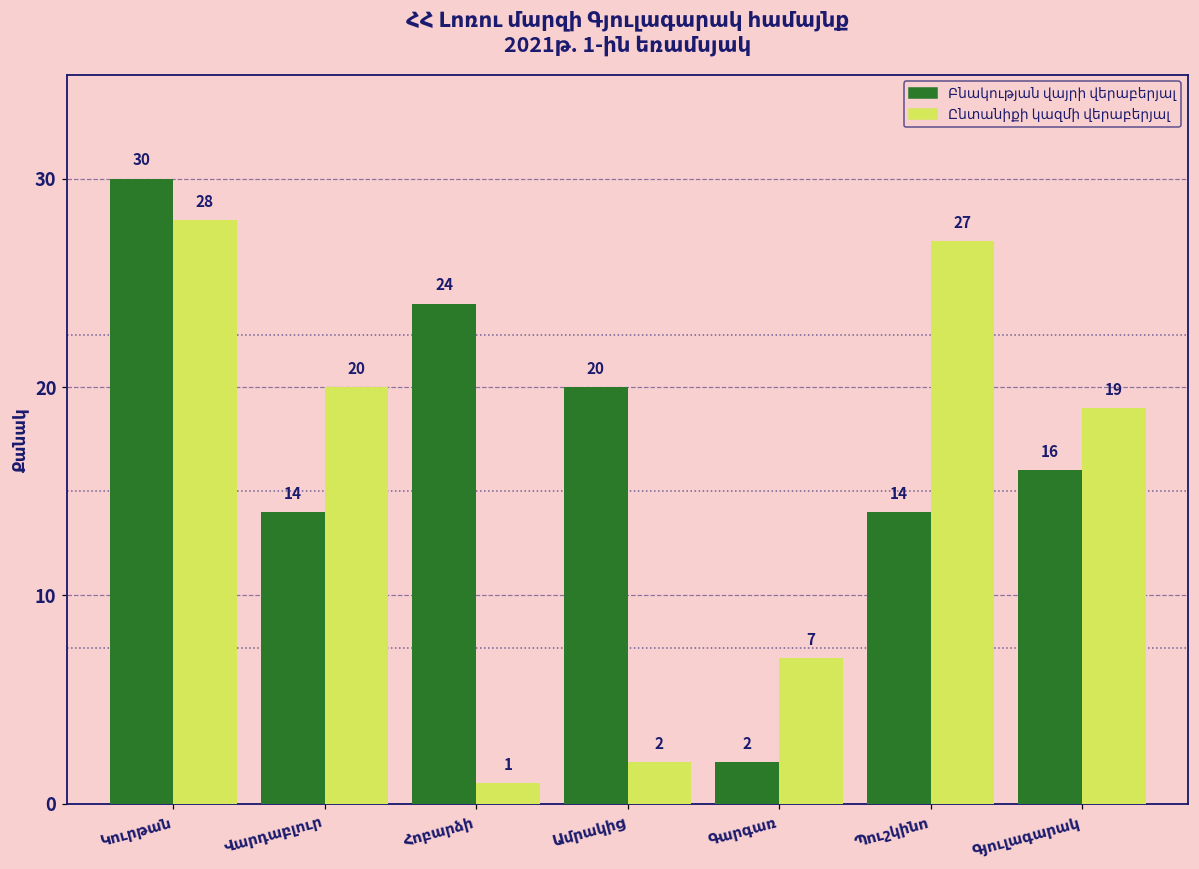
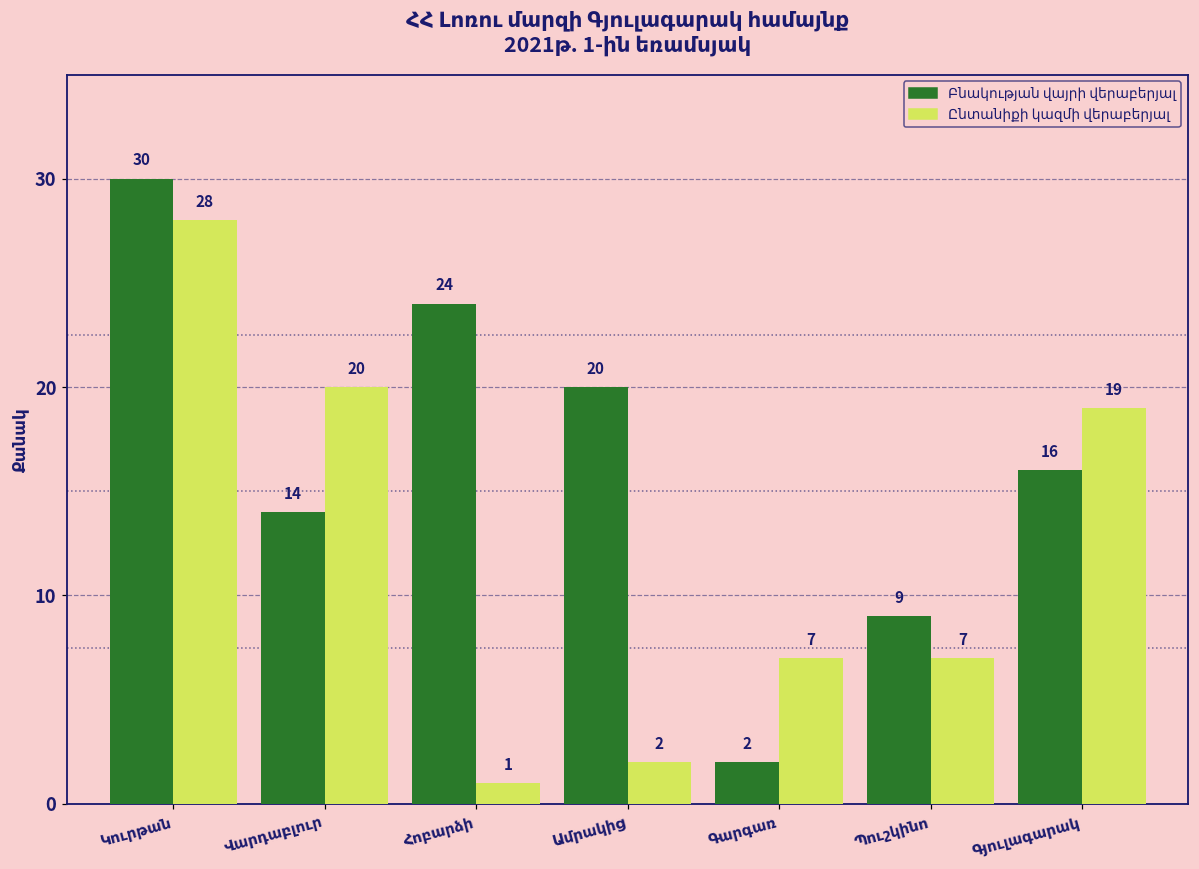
  {
    "Բնակության վայրի վերաբերյալ": {
      "Կուրթան": 30,
      "Վարդաբլուր": 14,
      "Հոբարձի": 24,
      "Ամրակից": 20,
      "Գարգառ": 2,
-     "Պուշկինո": 14,
+     "Պուշկինո": 9,
      "Գյուլագարակ": 16
    },
    "Ընտանիքի կազմի վերաբերյալ": {
      "Կուրթան": 28,
      "Վարդաբլուր": 20,
      "Հոբարձի": 1,
      "Ամրակից": 2,
      "Գարգառ": 7,
-     "Պուշկինո": 27,
+     "Պուշկինո": 7,
      "Գյուլագարակ": 19
    }
  }
